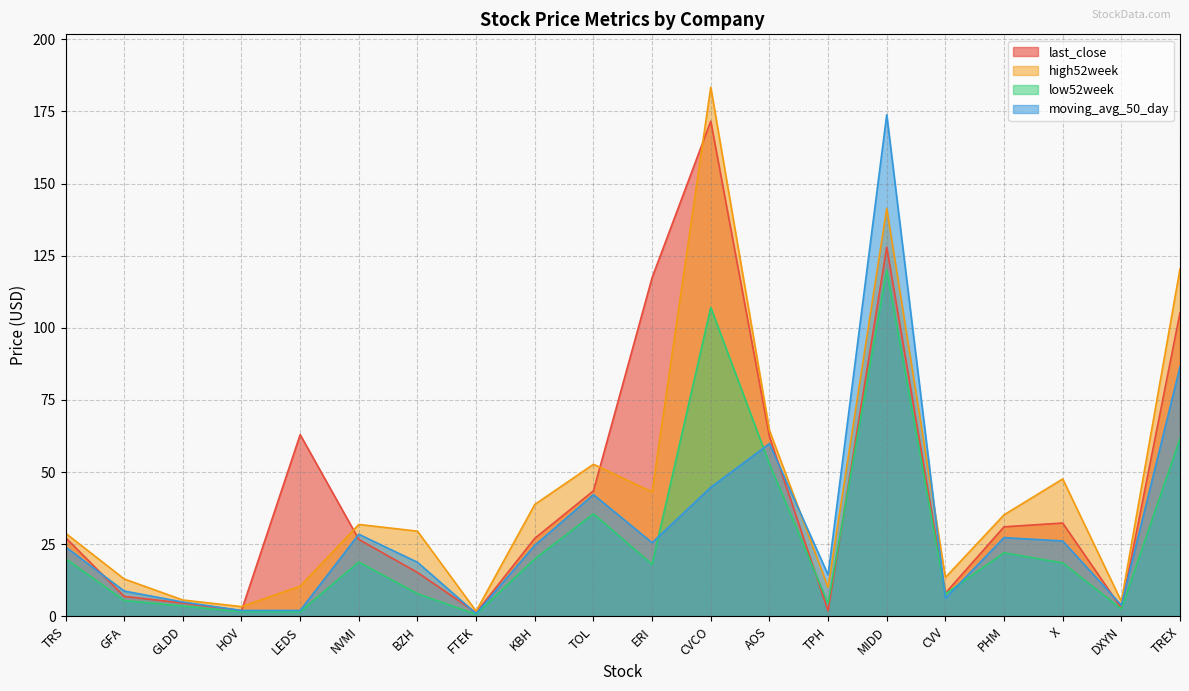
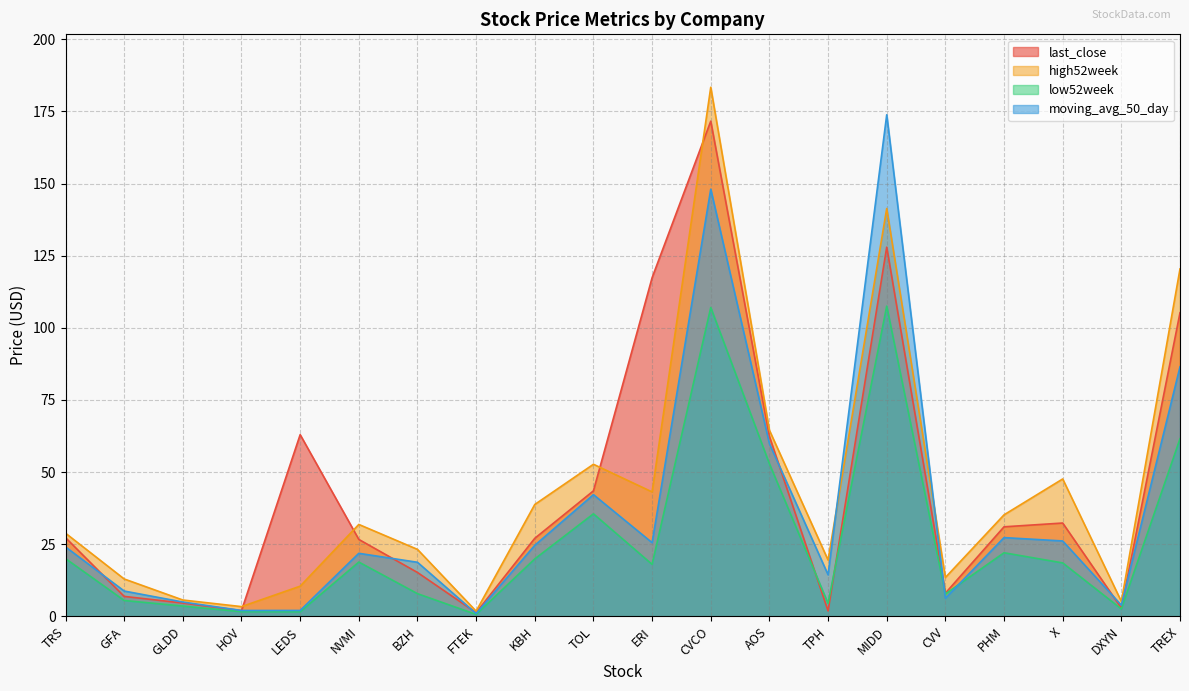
  {
    "last_close": {
      "TRS": 27,
      "GFA": 7,
      "LEDS": 63,
      "NVMI": 27,
      "BZH": 15,
      "KBH": 27,
      "TOL": 44,
      "ERI": 117,
      "CVCO": 172,
      "AOS": 62,
      "TPH": 2,
      "MIDD": 128,
      "PHM": 31,
      "X": 32,
      "TREX": 105
    },
    "high52week": {
      "TRS": 29,
      "GFA": 13,
      "HOV": 3,
      "LEDS": 10,
      "NVMI": 32,
-     "BZH": 30,
+     "BZH": 23,
      "KBH": 39,
      "TOL": 53,
      "ERI": 43,
      "CVCO": 183,
      "AOS": 65,
-     "TPH": 10,
+     "TPH": 20,
      "MIDD": 141,
      "CVV": 14,
      "PHM": 35,
      "X": 48,
      "DXYN": 5,
      "TREX": 120
    },
    "low52week": {
      "TRS": 20,
      "GFA": 6,
      "GLDD": 4,
      "NVMI": 19,
      "BZH": 8,
      "KBH": 20,
      "TOL": 36,
      "ERI": 18,
      "CVCO": 107,
      "AOS": 53,
      "TPH": 5,
-     "MIDD": 120,
+     "MIDD": 108,
      "PHM": 22,
      "X": 19,
      "TREX": 62
    },
    "moving_avg_50_day": {
      "TRS": 24,
      "GFA": 9,
-     "NVMI": 28,
+     "NVMI": 22,
      "BZH": 19,
      "KBH": 25,
      "TOL": 42,
      "ERI": 26,
-     "CVCO": 45,
+     "CVCO": 148,
      "AOS": 60,
      "TPH": 14,
      "MIDD": 174,
      "CVV": 6,
      "PHM": 27,
      "X": 26,
      "DXYN": 4,
      "TREX": 87
    }
  }
